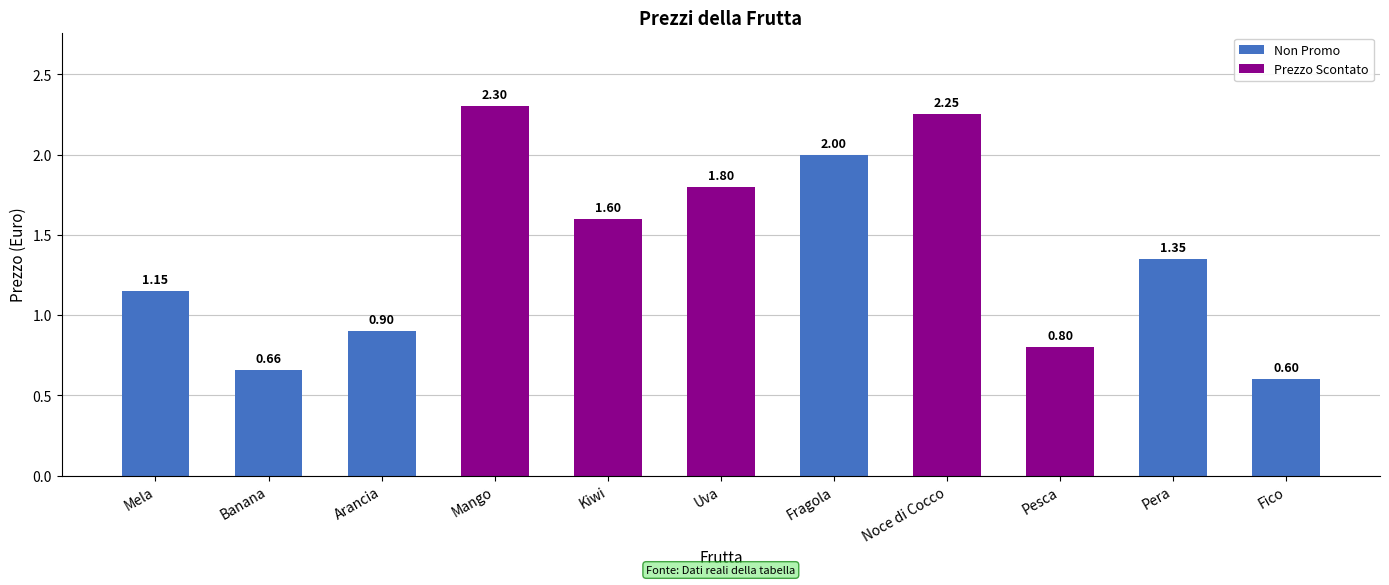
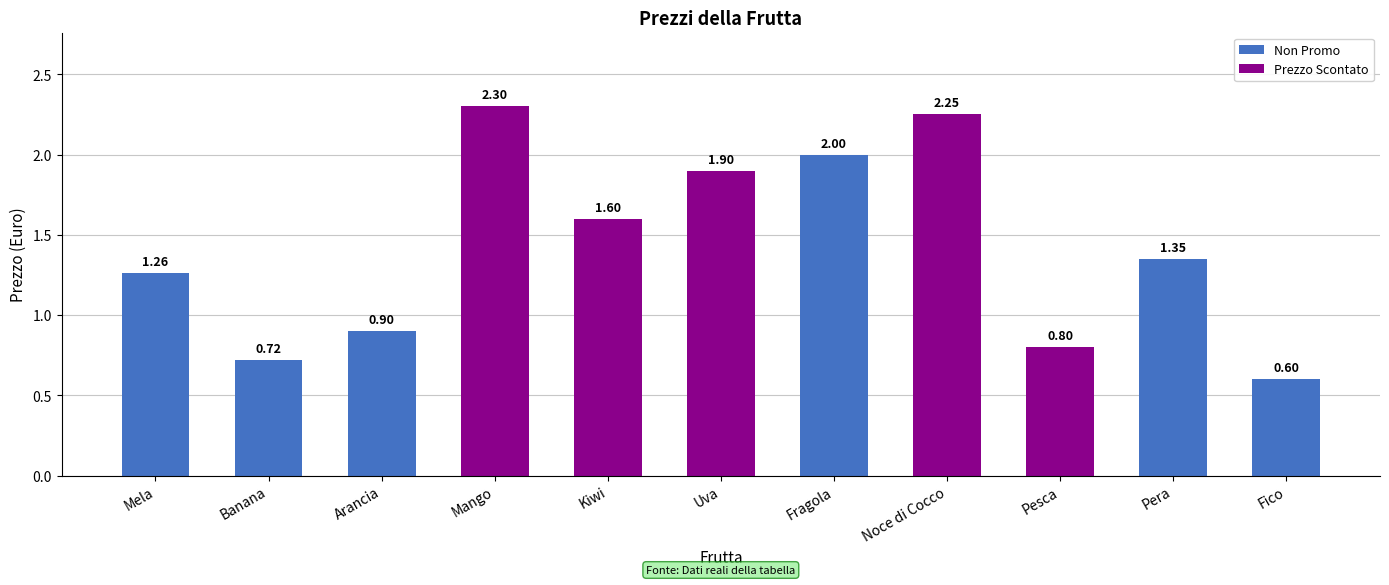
  {
-   "Mela": 1.15,
-   "Banana": 0.66,
+   "Mela": 1.26,
+   "Banana": 0.72,
    "Arancia": 0.90,
    "Mango": 2.30,
    "Kiwi": 1.60,
-   "Uva": 1.80,
+   "Uva": 1.90,
    "Fragola": 2.00,
    "Noce di Cocco": 2.25,
    "Pesca": 0.80,
    "Pera": 1.35,
    "Fico": 0.60
  }
